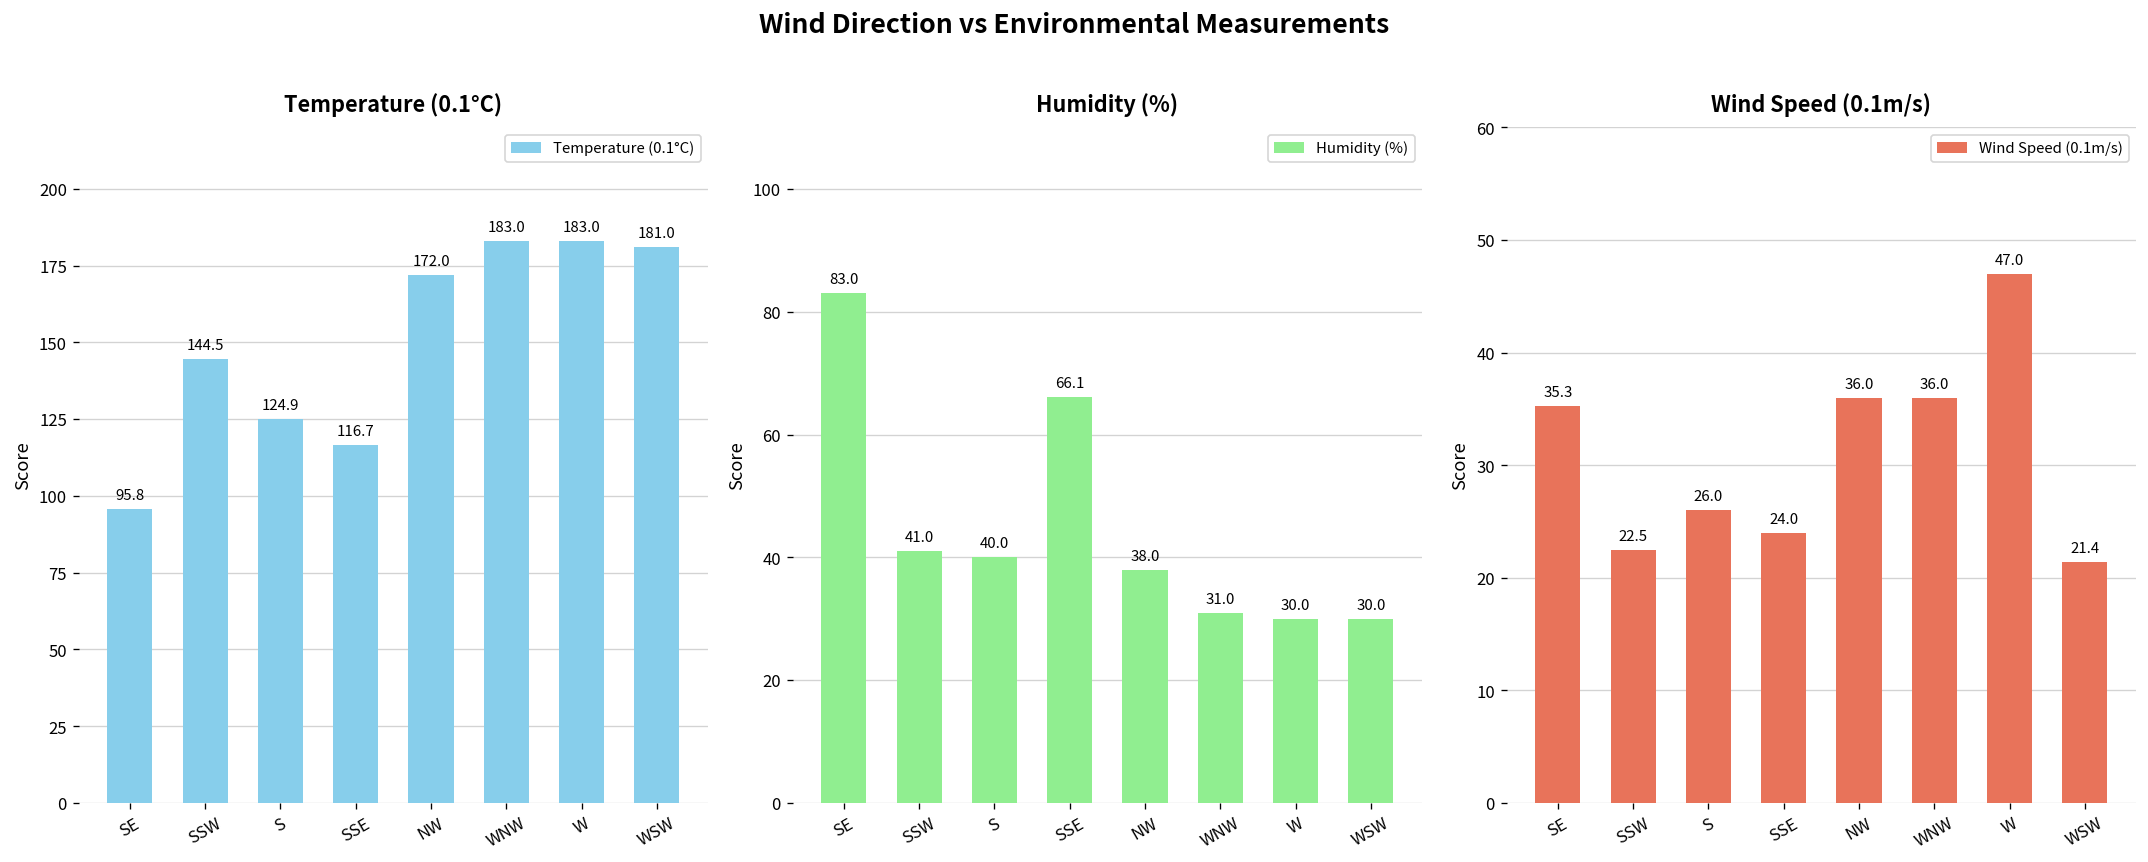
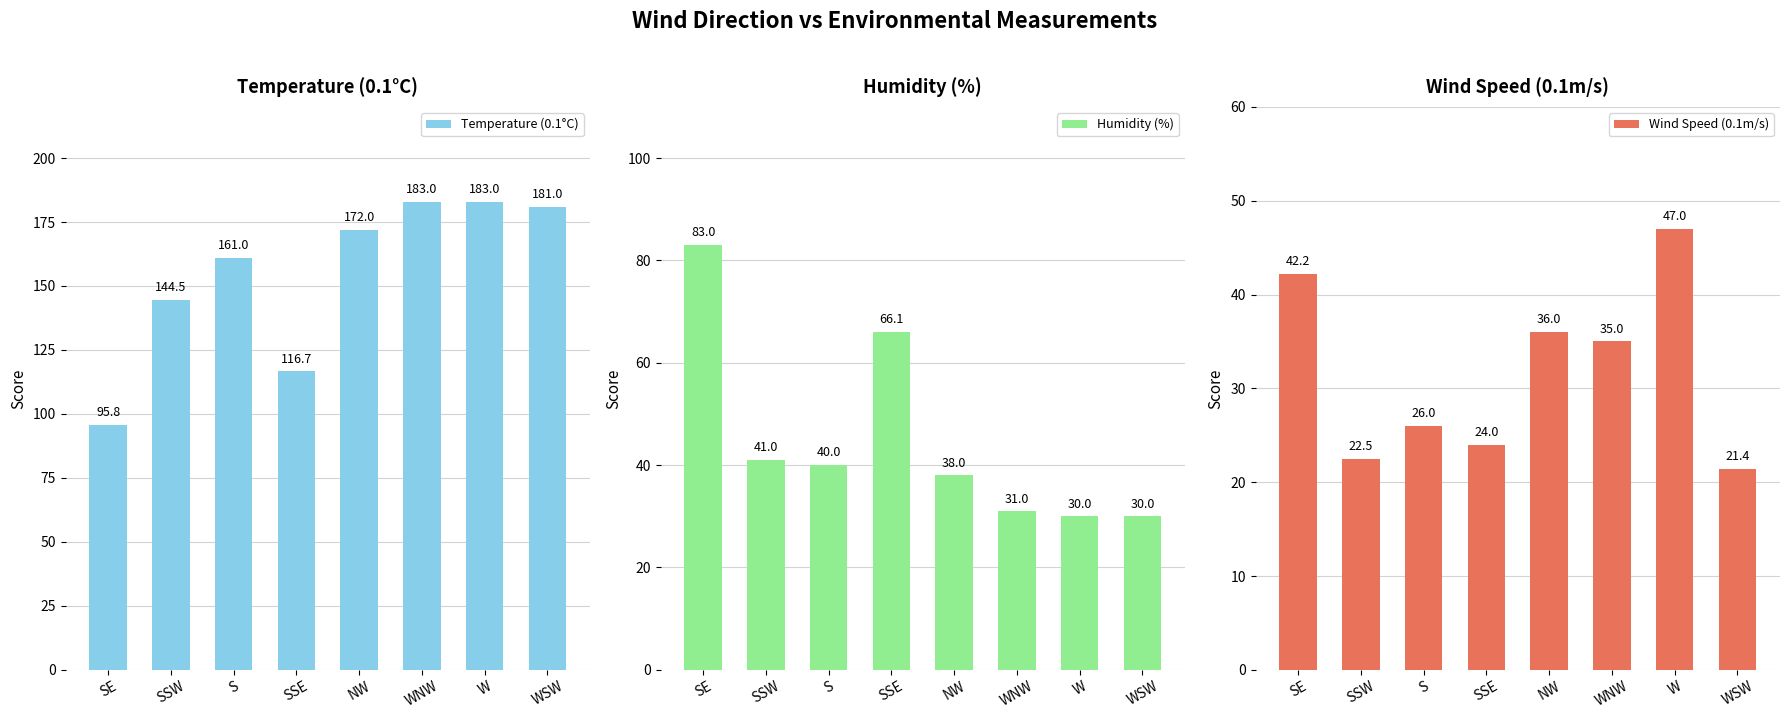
  {
    "Temperature (0.1°C)": {
      "SE": 95.8,
      "SSW": 144.5,
-     "S": 124.9,
+     "S": 161.0,
      "SSE": 116.7,
      "NW": 172.0,
      "WNW": 183.0,
      "W": 183.0,
      "WSW": 181.0
    },
    "Humidity (%)": {
      "SE": 83.0,
      "SSW": 41.0,
      "S": 40.0,
      "SSE": 66.1,
      "NW": 38.0,
      "WNW": 31.0,
      "W": 30.0,
      "WSW": 30.0
    },
    "Wind Speed (0.1m/s)": {
-     "SE": 35.3,
+     "SE": 42.2,
      "SSW": 22.5,
      "S": 26.0,
      "SSE": 24.0,
      "NW": 36.0,
-     "WNW": 36.0,
+     "WNW": 35.0,
      "W": 47.0,
      "WSW": 21.4
    }
  }
